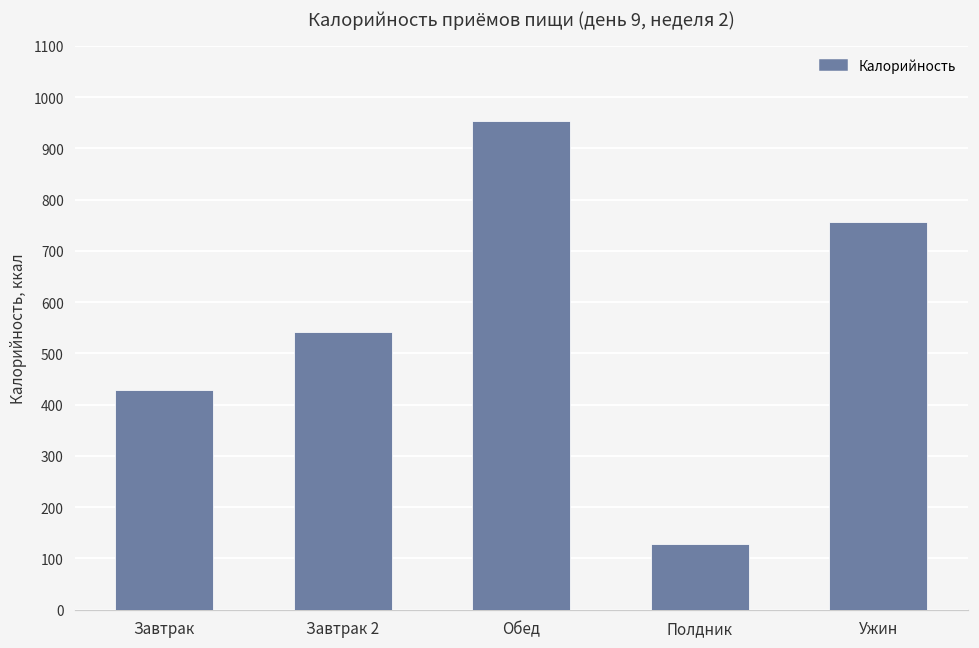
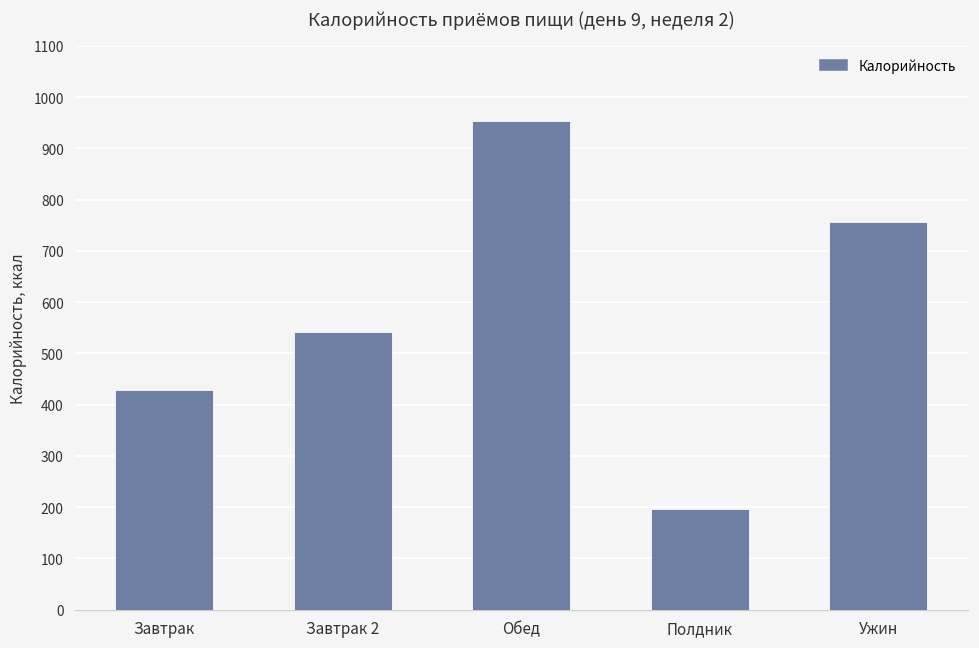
  {
    "Завтрак": 430,
    "Завтрак 2": 540,
    "Обед": 950,
-   "Полдник": 130,
+   "Полдник": 200,
    "Ужин": 760
  }
